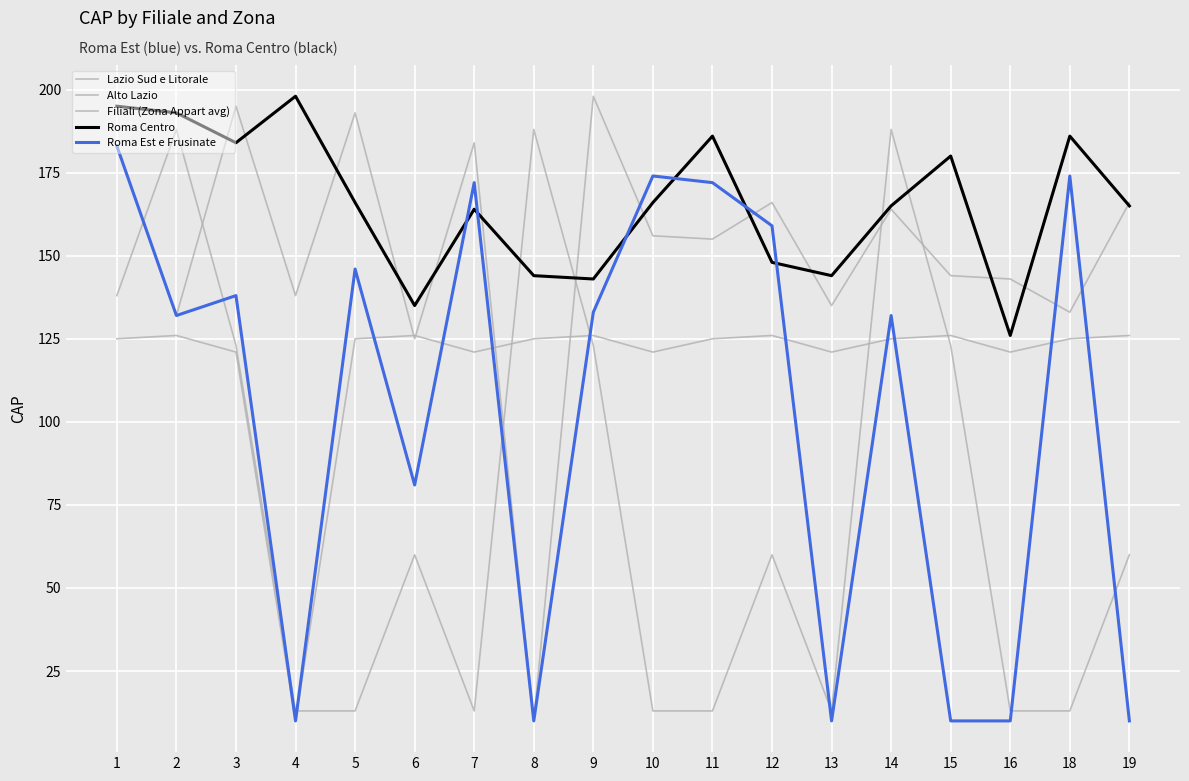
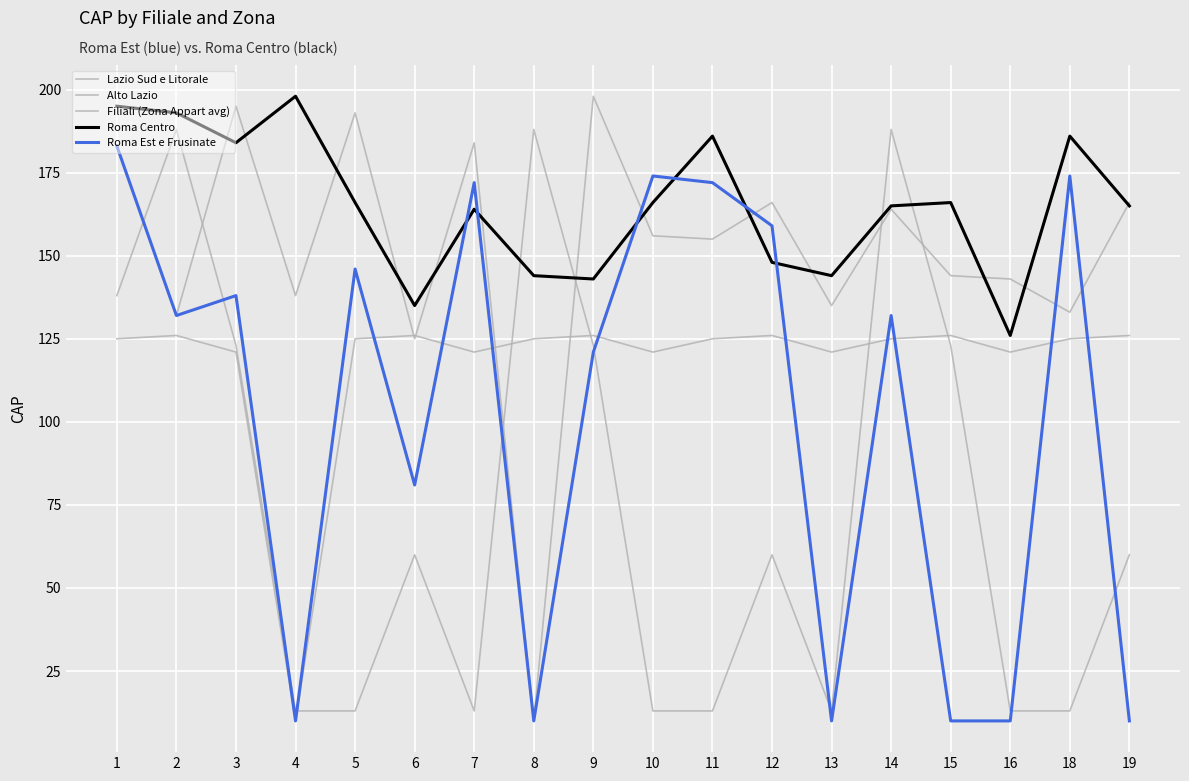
  {
    "Roma Centro": {
      "3": 184,
      "4": 198,
      "5": 166,
      "6": 135,
      "7": 164,
      "8": 144,
      "9": 143,
      "10": 166,
      "11": 186,
      "12": 148,
      "13": 144,
      "14": 165,
-     "15": 180,
+     "15": 166,
      "16": 126,
      "18": 186,
      "19": 165
    },
    "Roma Est e Frusinate": {
      "3": 138,
      "5": 146,
      "6": 81,
      "7": 172,
-     "9": 133,
+     "9": 121,
      "10": 174,
      "11": 172,
      "12": 159,
      "13": 10,
      "14": 132,
      "15": 10,
      "16": 10,
      "18": 174,
      "19": 10
    }
  }
